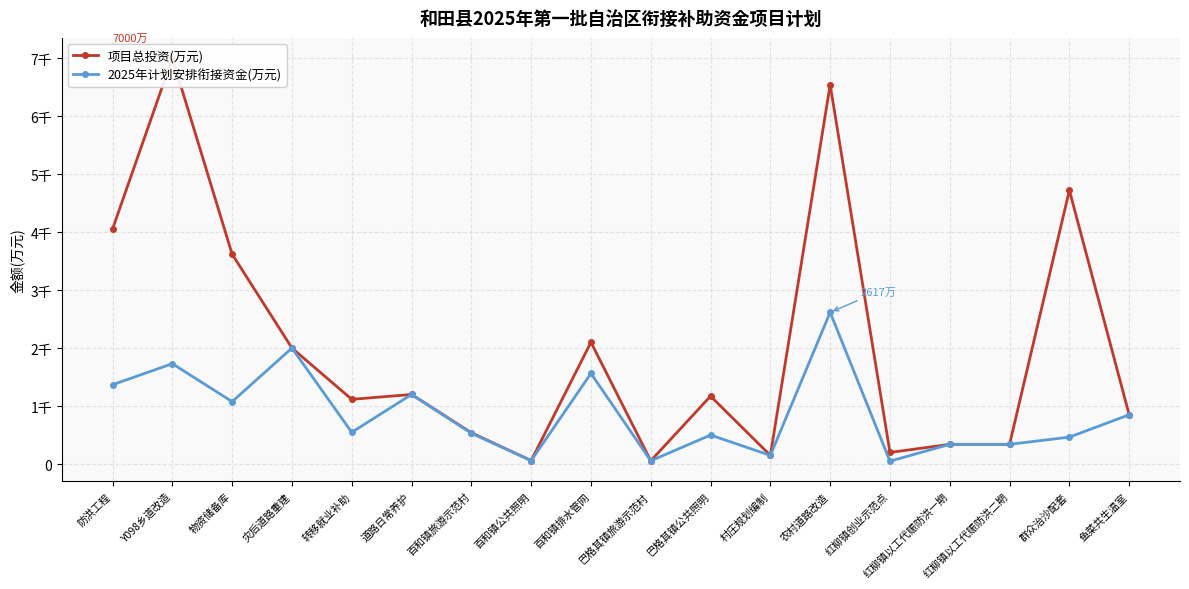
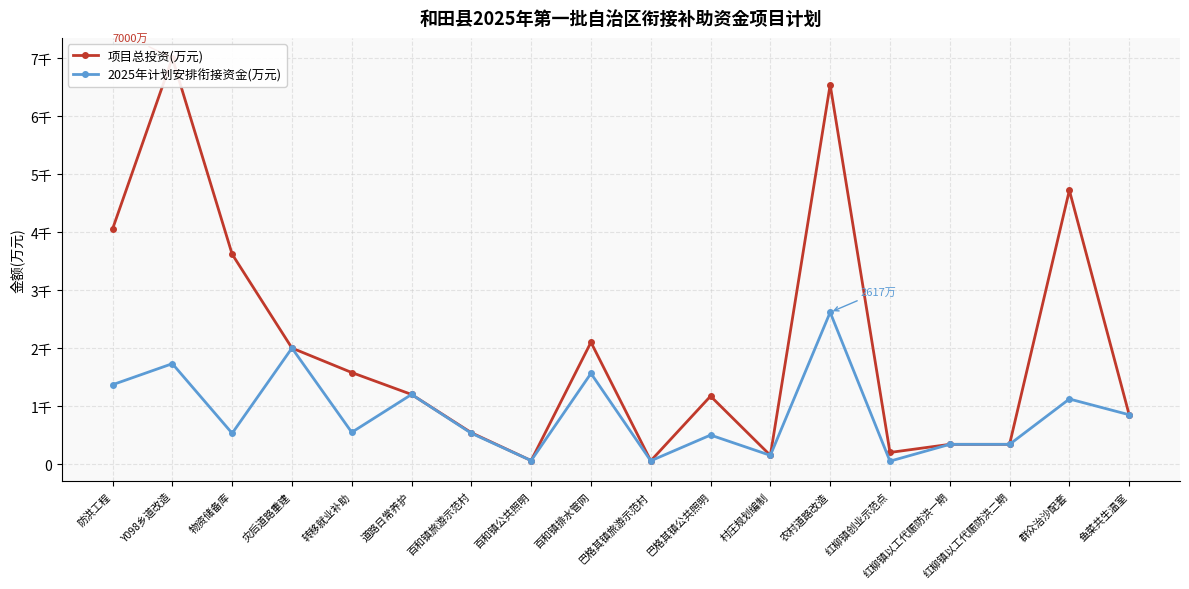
  {
    "项目总投资(万元)": {
      "防洪工程": "4.1千",
      "物资储备库": "3.6千",
-     "转移就业补助": "1.1千",
+     "转移就业补助": "1.6千",
      "百和镇排水管网": "2.1千",
      "巴格其镇公共照明": "1.2千",
      "农村道路改造": "6.5千",
      "红柳镇创业示范点": "0.2千",
      "群众治沙配套": "4.7千"
    },
    "2025年计划安排衔接资金(万元)": {
      "防洪工程": "1.4千",
      "Y098乡道改造": "1.7千",
-     "物资储备库": "1.1千",
+     "物资储备库": "0.5千",
      "转移就业补助": "0.5千",
      "百和镇排水管网": "1.6千",
      "巴格其镇公共照明": "0.5千",
      "红柳镇创业示范点": "0.1千",
-     "群众治沙配套": "0.5千"
+     "群众治沙配套": "1.1千"
    }
  }
